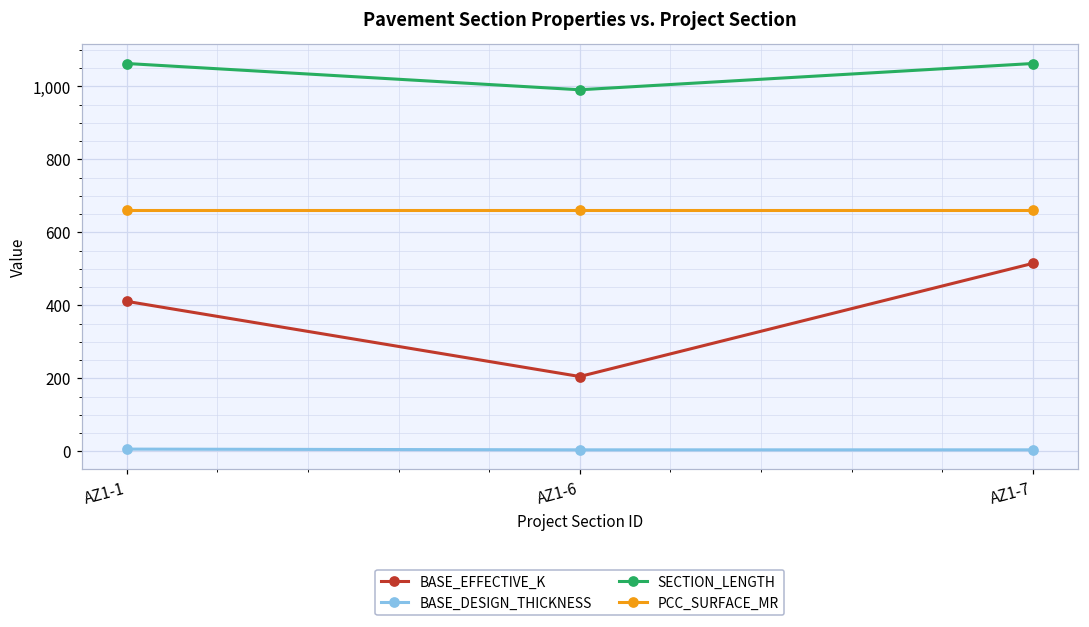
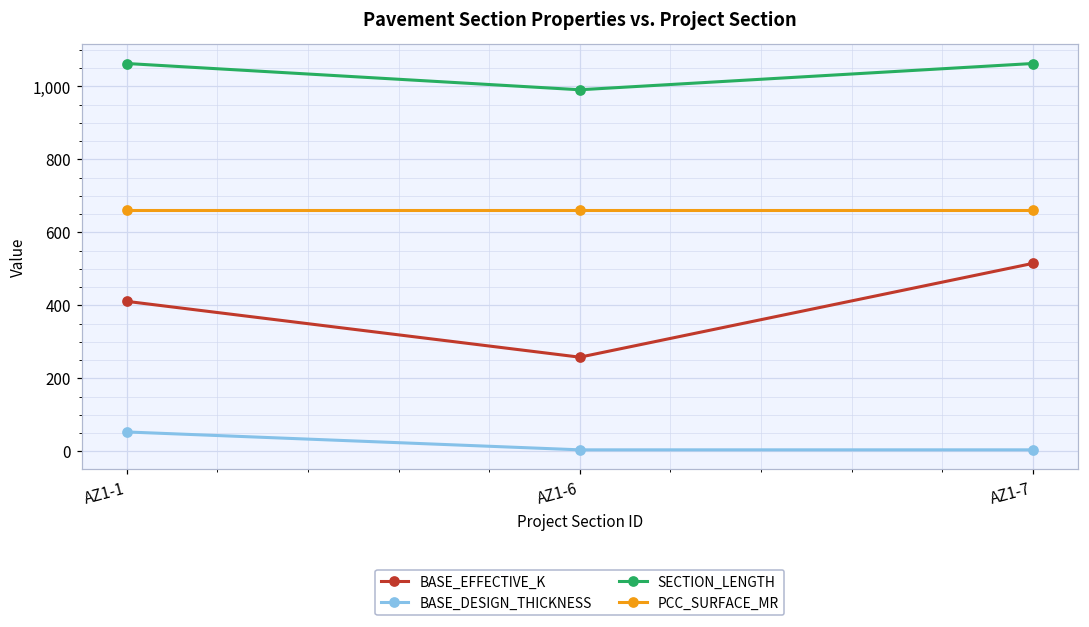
  {
    "BASE_EFFECTIVE_K": {
      "AZ1-1": "410",
-     "AZ1-6": "210",
+     "AZ1-6": "260",
      "AZ1-7": "520"
    },
    "BASE_DESIGN_THICKNESS": {
-     "AZ1-1": "10",
+     "AZ1-1": "50",
      "AZ1-6": "0",
      "AZ1-7": "0"
    },
    "SECTION_LENGTH": {
      "AZ1-1": "1,060",
      "AZ1-6": "990",
      "AZ1-7": "1,060"
    },
    "PCC_SURFACE_MR": {
      "AZ1-1": "660",
      "AZ1-6": "660",
      "AZ1-7": "660"
    }
  }
